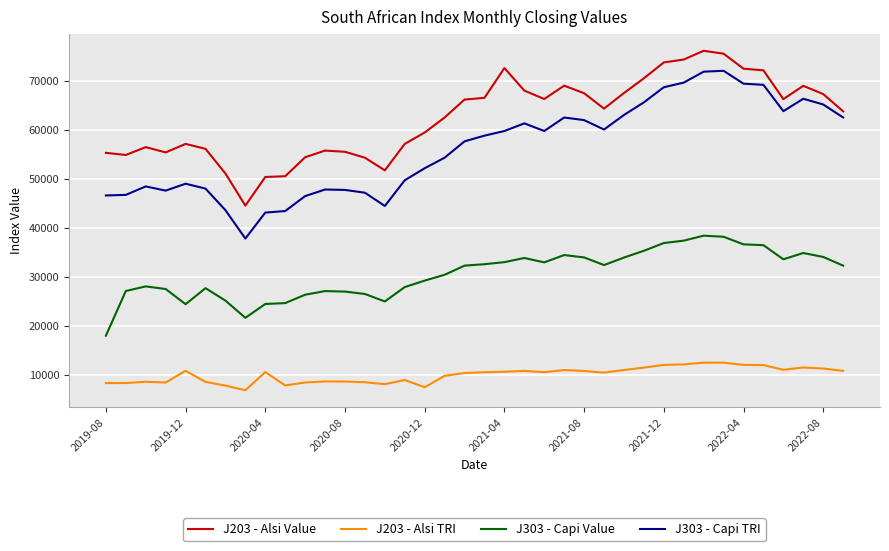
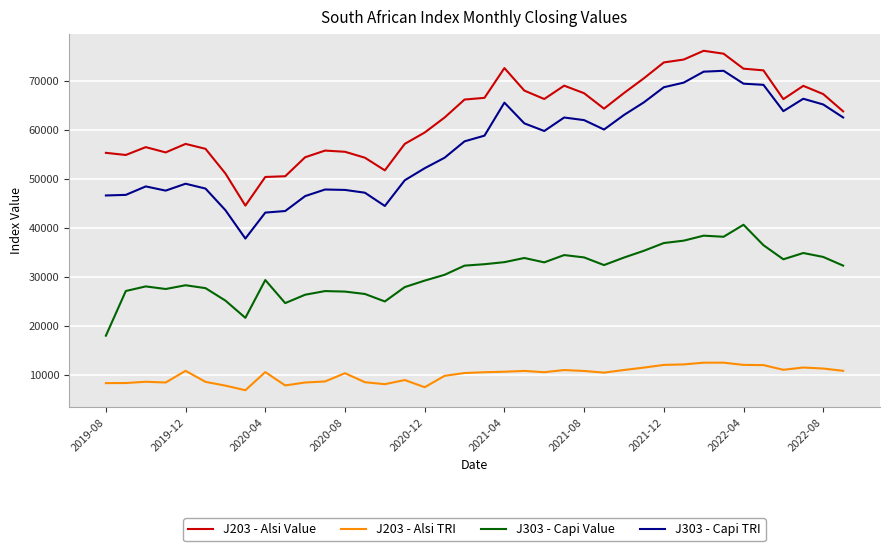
  {
    "J203 - Alsi Value": {
      "2019-08": 55000,
      "2019-12": 57000,
      "2020-04": 50000,
      "2020-08": 55000,
      "2020-12": 59000,
      "2021-04": 73000,
      "2021-08": 67000,
      "2021-12": 74000,
      "2022-04": 72000,
      "2022-08": 67000
    },
    "J203 - Alsi TRI": {
      "2019-08": 8000,
      "2019-12": 11000,
      "2020-04": 11000,
-     "2020-08": 9000,
+     "2020-08": 10000,
      "2020-12": 7000,
      "2021-04": 11000,
      "2021-08": 11000,
      "2021-12": 12000,
      "2022-04": 12000,
      "2022-08": 11000
    },
    "J303 - Capi Value": {
      "2019-08": 18000,
-     "2019-12": 24000,
-     "2020-04": 24000,
+     "2019-12": 28000,
+     "2020-04": 29000,
      "2020-08": 27000,
      "2020-12": 29000,
      "2021-04": 33000,
      "2021-08": 34000,
      "2021-12": 37000,
-     "2022-04": 37000,
+     "2022-04": 41000,
      "2022-08": 34000
    },
    "J303 - Capi TRI": {
      "2019-08": 47000,
      "2019-12": 49000,
      "2020-04": 43000,
      "2020-08": 48000,
      "2020-12": 52000,
-     "2021-04": 60000,
+     "2021-04": 66000,
      "2021-08": 62000,
      "2021-12": 69000,
      "2022-04": 69000,
      "2022-08": 65000
    }
  }
